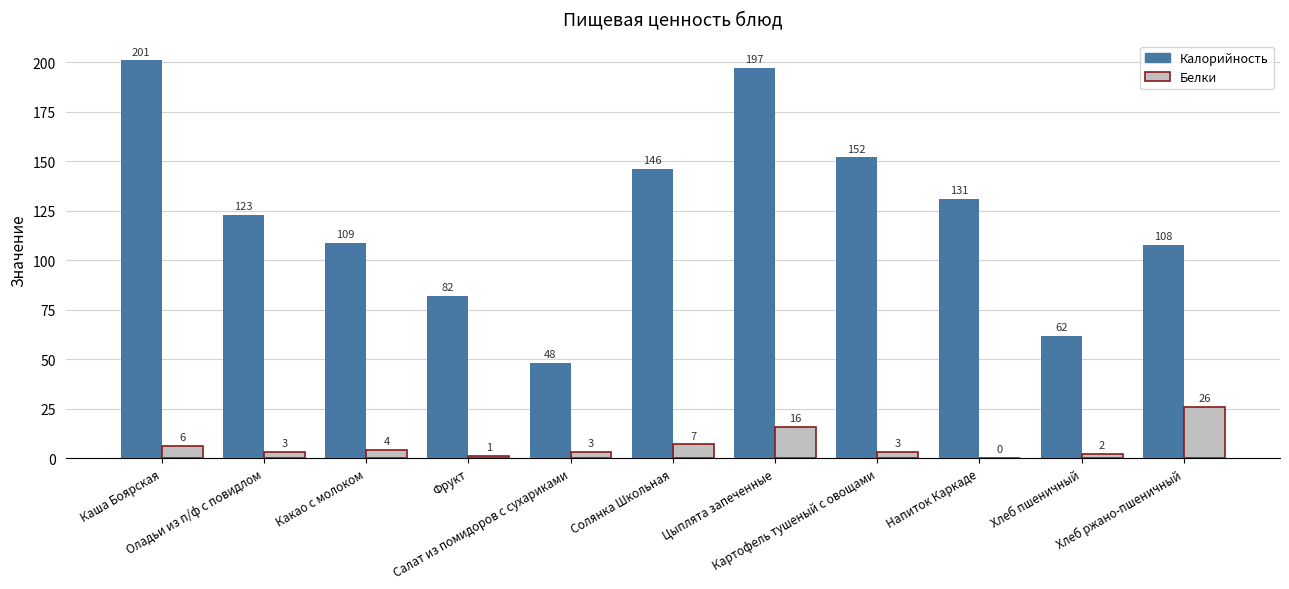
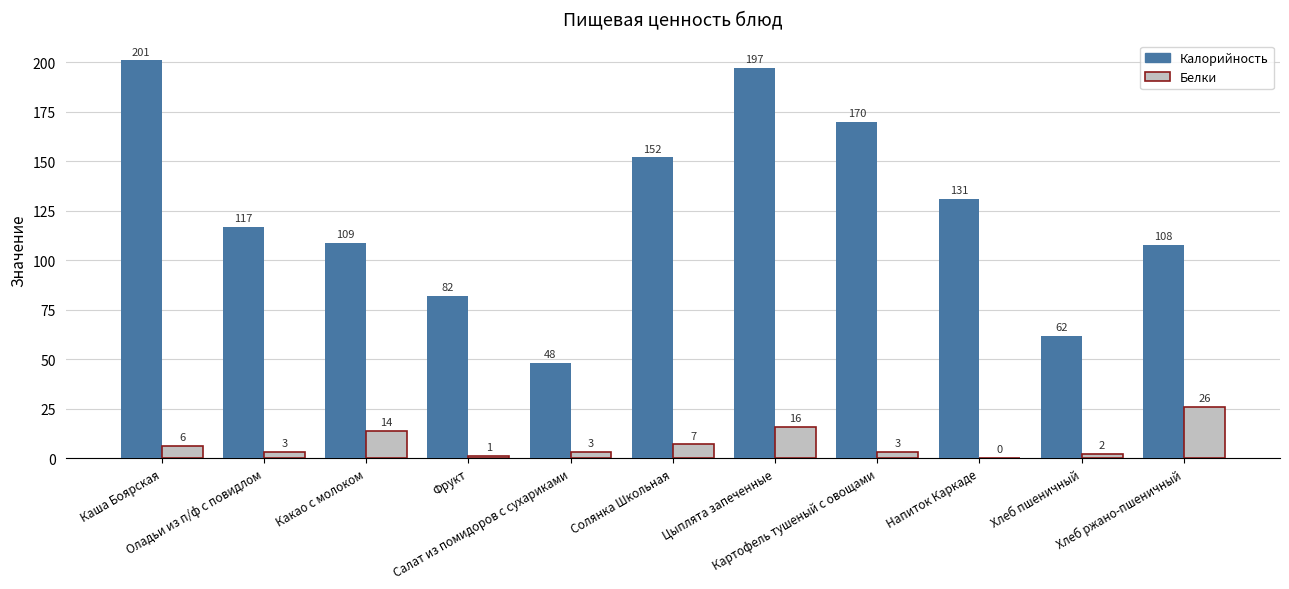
  {
    "Калорийность": {
      "Каша Боярская": 201,
-     "Оладьи из п/ф с повидлом": 123,
+     "Оладьи из п/ф с повидлом": 117,
      "Какао с молоком": 109,
      "Фрукт": 82,
      "Салат из помидоров с сухариками": 48,
-     "Солянка Школьная": 146,
+     "Солянка Школьная": 152,
      "Цыплята запеченные": 197,
-     "Картофель тушеный с овощами": 152,
+     "Картофель тушеный с овощами": 170,
      "Напиток Каркаде": 131,
      "Хлеб пшеничный": 62,
      "Хлеб ржано-пшеничный": 108
    },
    "Белки": {
      "Каша Боярская": 6,
      "Оладьи из п/ф с повидлом": 3,
-     "Какао с молоком": 4,
+     "Какао с молоком": 14,
      "Фрукт": 1,
      "Салат из помидоров с сухариками": 3,
      "Солянка Школьная": 7,
      "Цыплята запеченные": 16,
      "Картофель тушеный с овощами": 3,
      "Напиток Каркаде": 0,
      "Хлеб пшеничный": 2,
      "Хлеб ржано-пшеничный": 26
    }
  }
